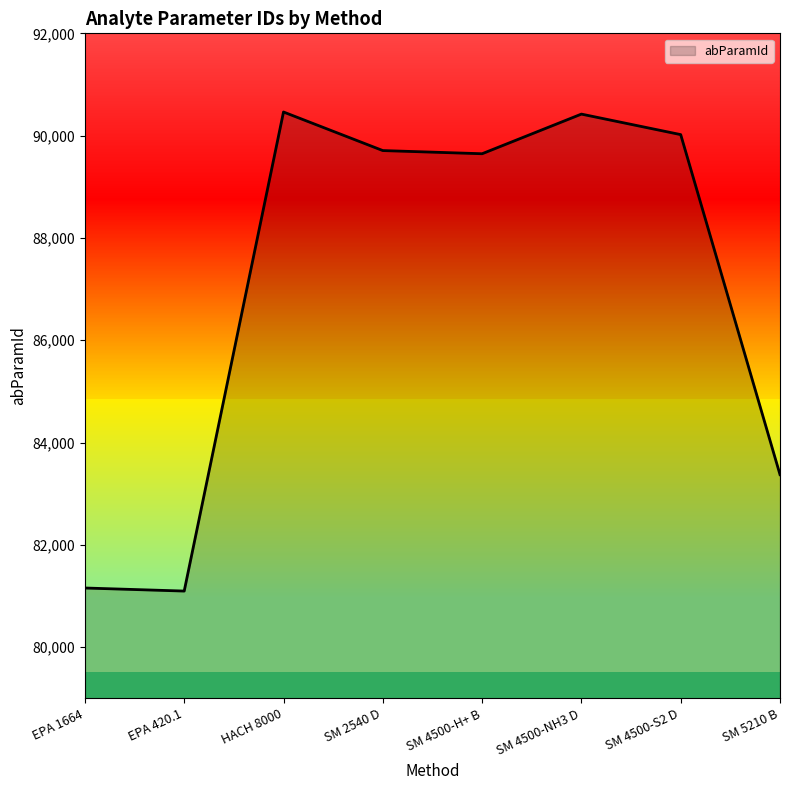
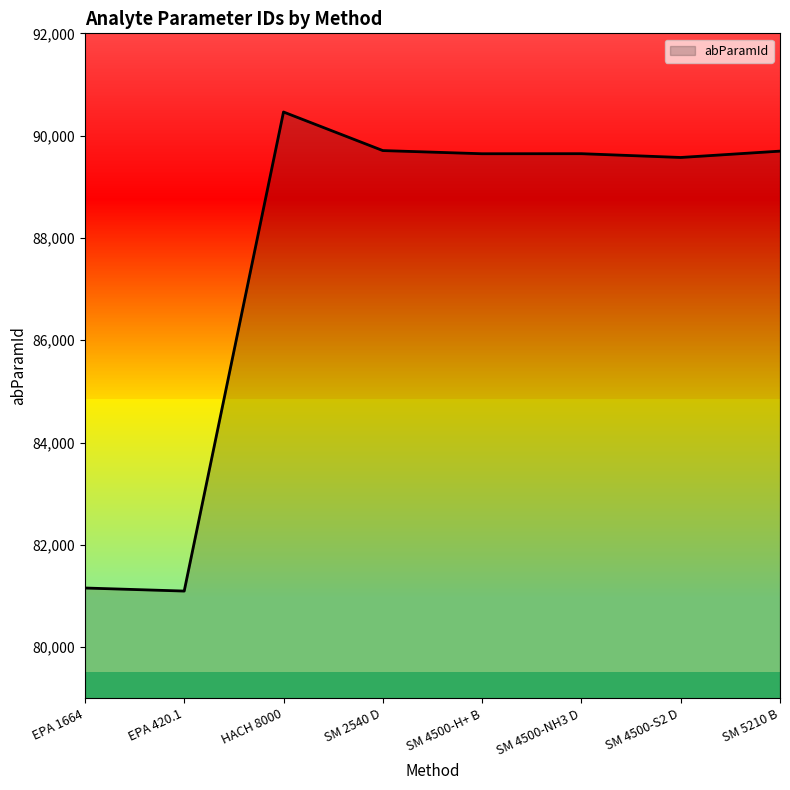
  {
    "EPA 1664": "81,200",
    "EPA 420.1": "81,100",
    "HACH 8000": "90,500",
    "SM 2540 D": "89,700",
    "SM 4500-H+ B": "89,600",
-   "SM 4500-NH3 D": "90,400",
-   "SM 4500-S2 D": "90,000",
-   "SM 5210 B": "83,400"
+   "SM 4500-NH3 D": "89,600",
+   "SM 4500-S2 D": "89,600",
+   "SM 5210 B": "89,700"
  }
